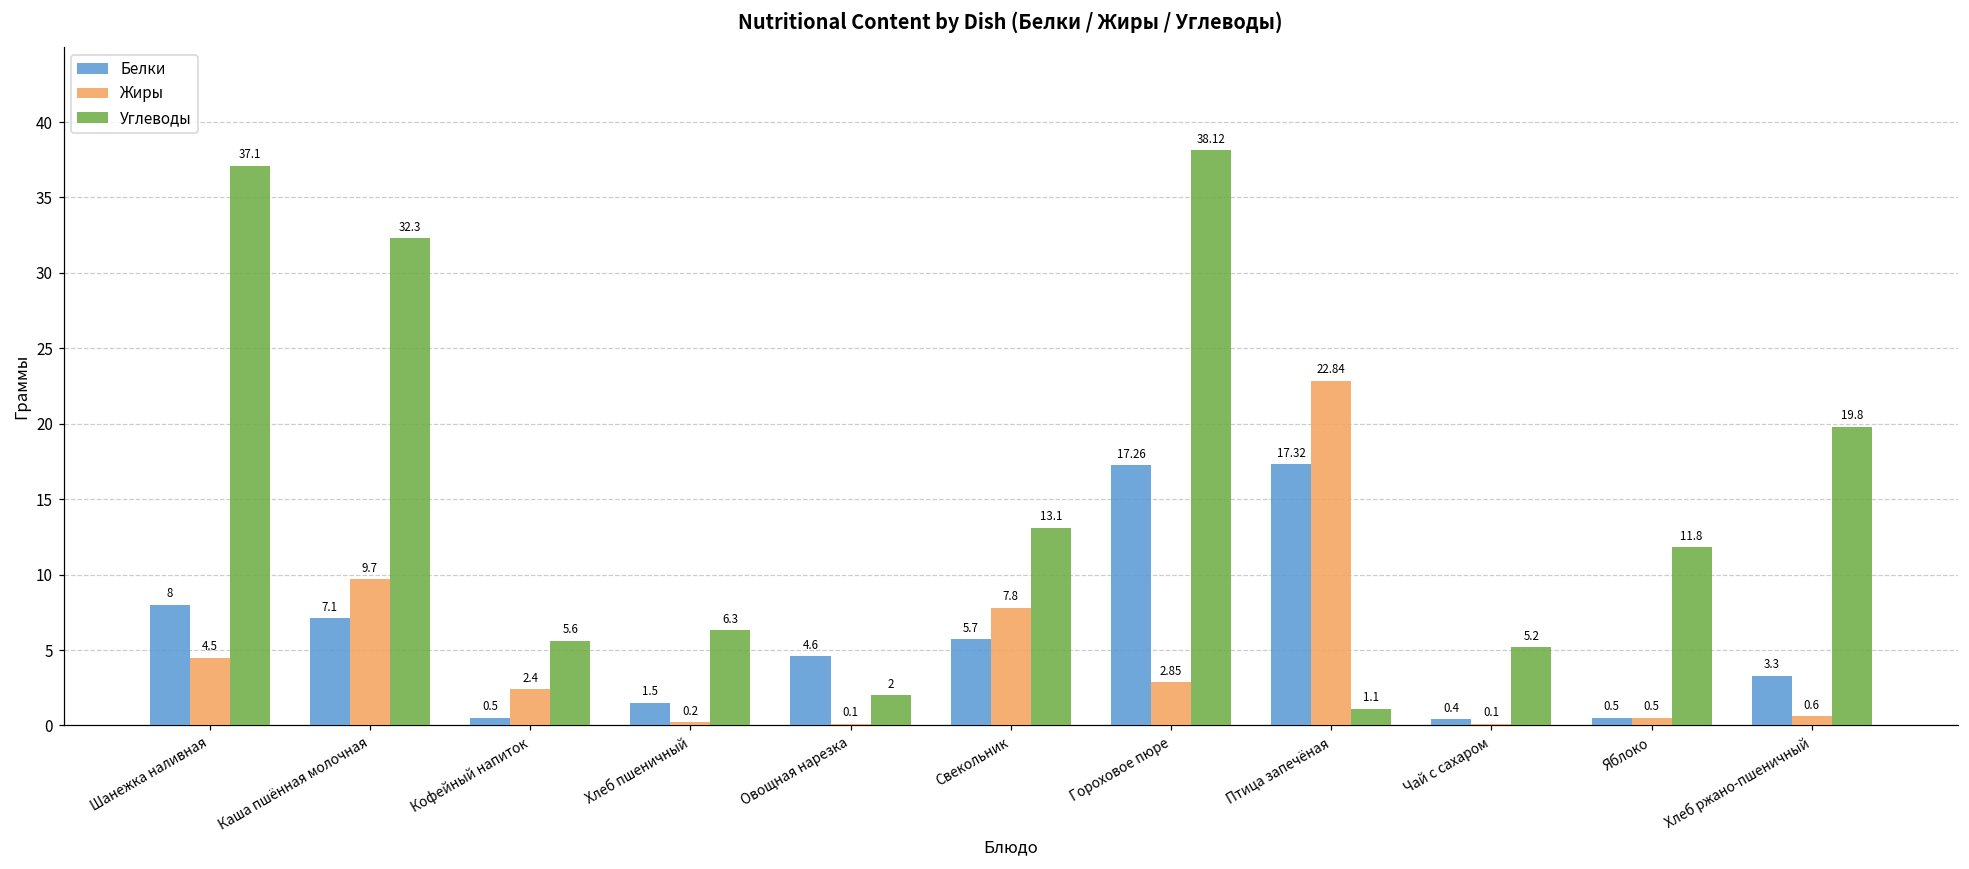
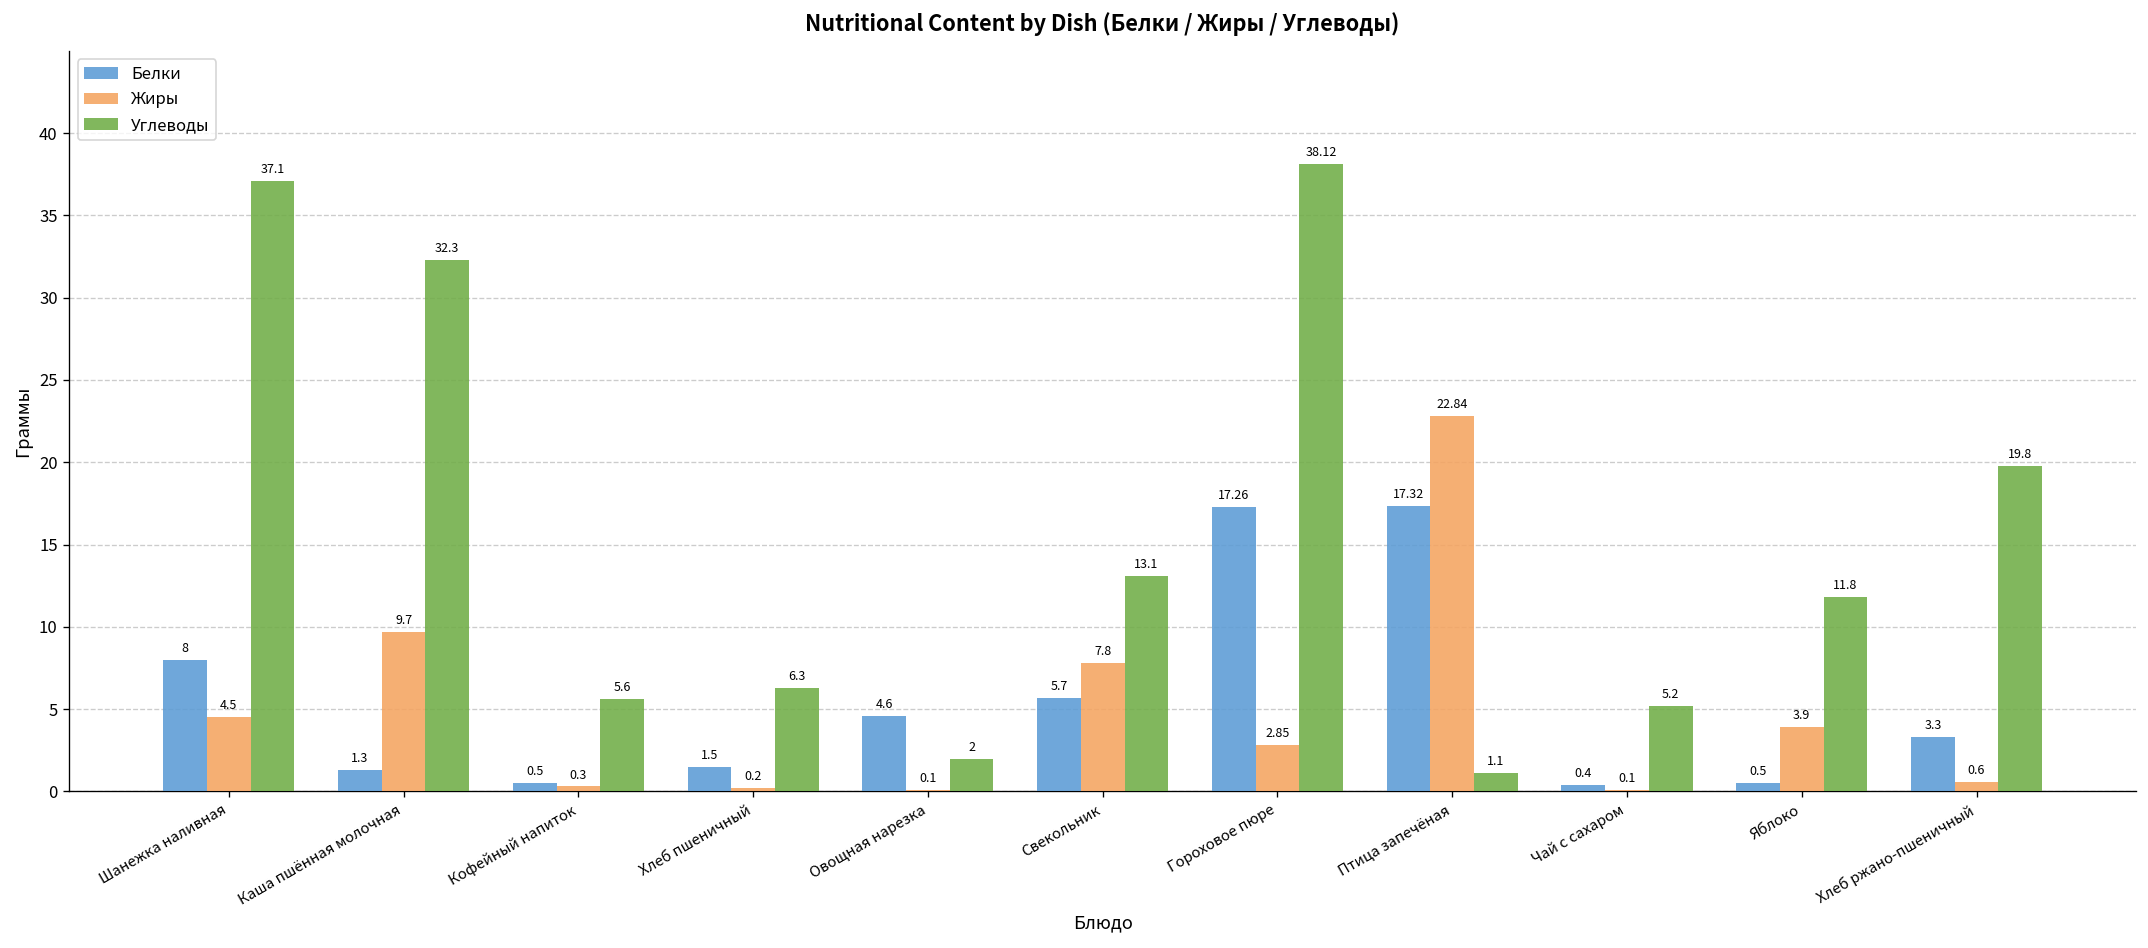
  {
    "Белки": {
      "Шанежка наливная": 8,
-     "Каша пшённая молочная": 7.1,
+     "Каша пшённая молочная": 1.3,
      "Кофейный напиток": 0.5,
      "Хлеб пшеничный": 1.5,
      "Овощная нарезка": 4.6,
      "Свекольник": 5.7,
      "Гороховое пюре": 17.26,
      "Птица запечёная": 17.32,
      "Чай с сахаром": 0.4,
      "Яблоко": 0.5,
      "Хлеб ржано-пшеничный": 3.3
    },
    "Жиры": {
      "Шанежка наливная": 4.5,
      "Каша пшённая молочная": 9.7,
-     "Кофейный напиток": 2.4,
+     "Кофейный напиток": 0.3,
      "Хлеб пшеничный": 0.2,
      "Овощная нарезка": 0.1,
      "Свекольник": 7.8,
      "Гороховое пюре": 2.85,
      "Птица запечёная": 22.84,
      "Чай с сахаром": 0.1,
-     "Яблоко": 0.5,
+     "Яблоко": 3.9,
      "Хлеб ржано-пшеничный": 0.6
    },
    "Углеводы": {
      "Шанежка наливная": 37.1,
      "Каша пшённая молочная": 32.3,
      "Кофейный напиток": 5.6,
      "Хлеб пшеничный": 6.3,
      "Овощная нарезка": 2,
      "Свекольник": 13.1,
      "Гороховое пюре": 38.12,
      "Птица запечёная": 1.1,
      "Чай с сахаром": 5.2,
      "Яблоко": 11.8,
      "Хлеб ржано-пшеничный": 19.8
    }
  }
